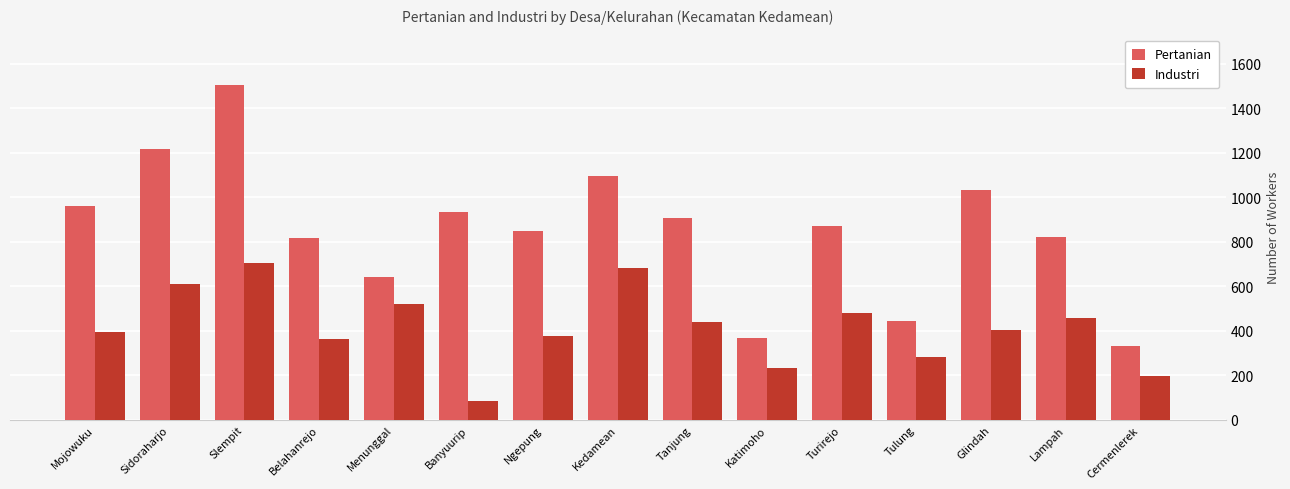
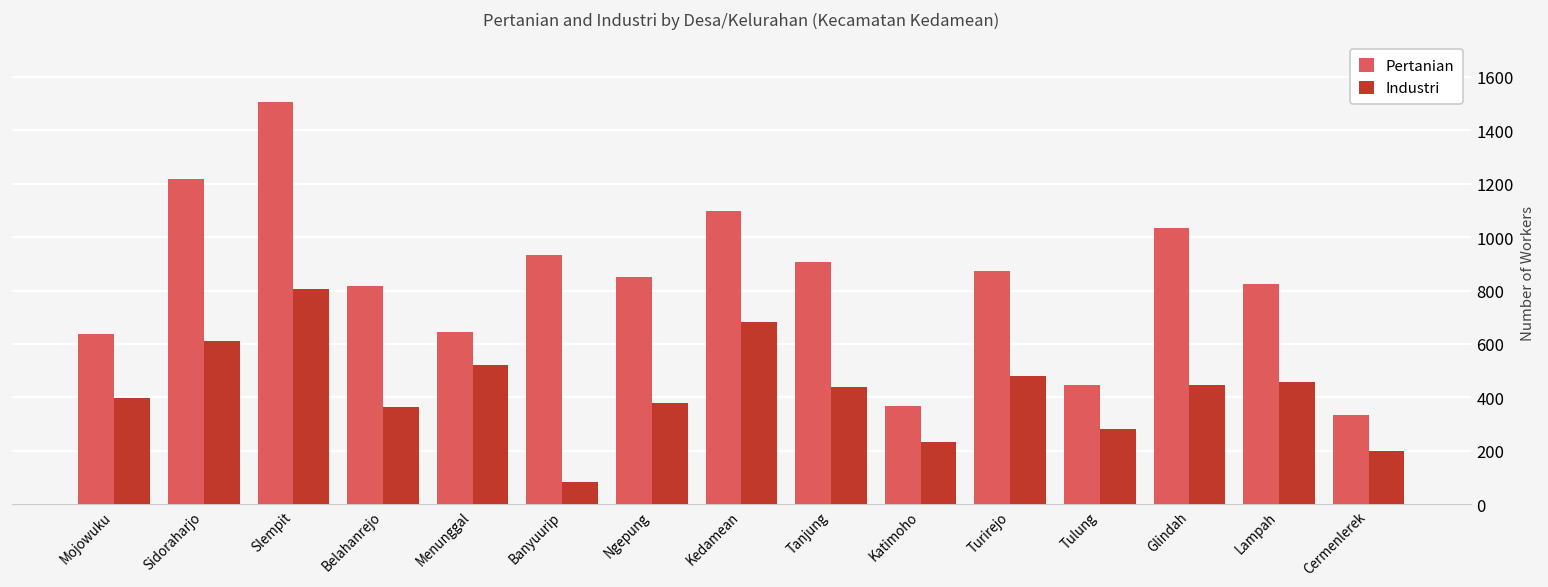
  {
    "Pertanian": {
-     "Mojowuku": 960,
+     "Mojowuku": 640,
      "Sidoraharjo": 1220,
      "Slempit": 1510,
      "Belahanrejo": 820,
      "Menunggal": 640,
      "Banyuurip": 930,
      "Ngepung": 850,
      "Kedamean": 1100,
      "Tanjung": 910,
      "Katimoho": 370,
      "Turirejo": 870,
      "Tulung": 450,
      "Glindah": 1030,
      "Lampah": 820,
      "Cermenlerek": 330
    },
    "Industri": {
      "Mojowuku": 400,
      "Sidoraharjo": 610,
-     "Slempit": 710,
+     "Slempit": 810,
      "Belahanrejo": 370,
      "Menunggal": 520,
      "Banyuurip": 80,
      "Ngepung": 380,
      "Kedamean": 680,
      "Tanjung": 440,
      "Katimoho": 230,
      "Turirejo": 480,
      "Tulung": 280,
-     "Glindah": 400,
+     "Glindah": 450,
      "Lampah": 460,
      "Cermenlerek": 200
    }
  }
